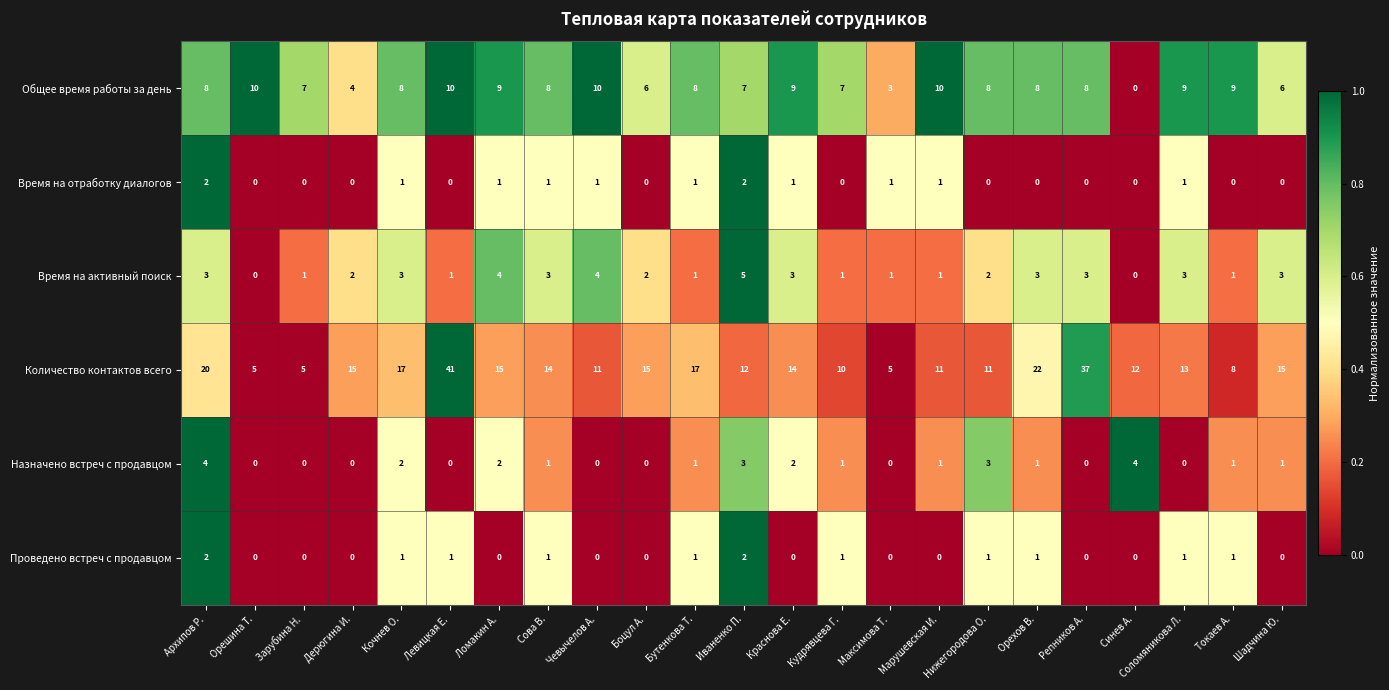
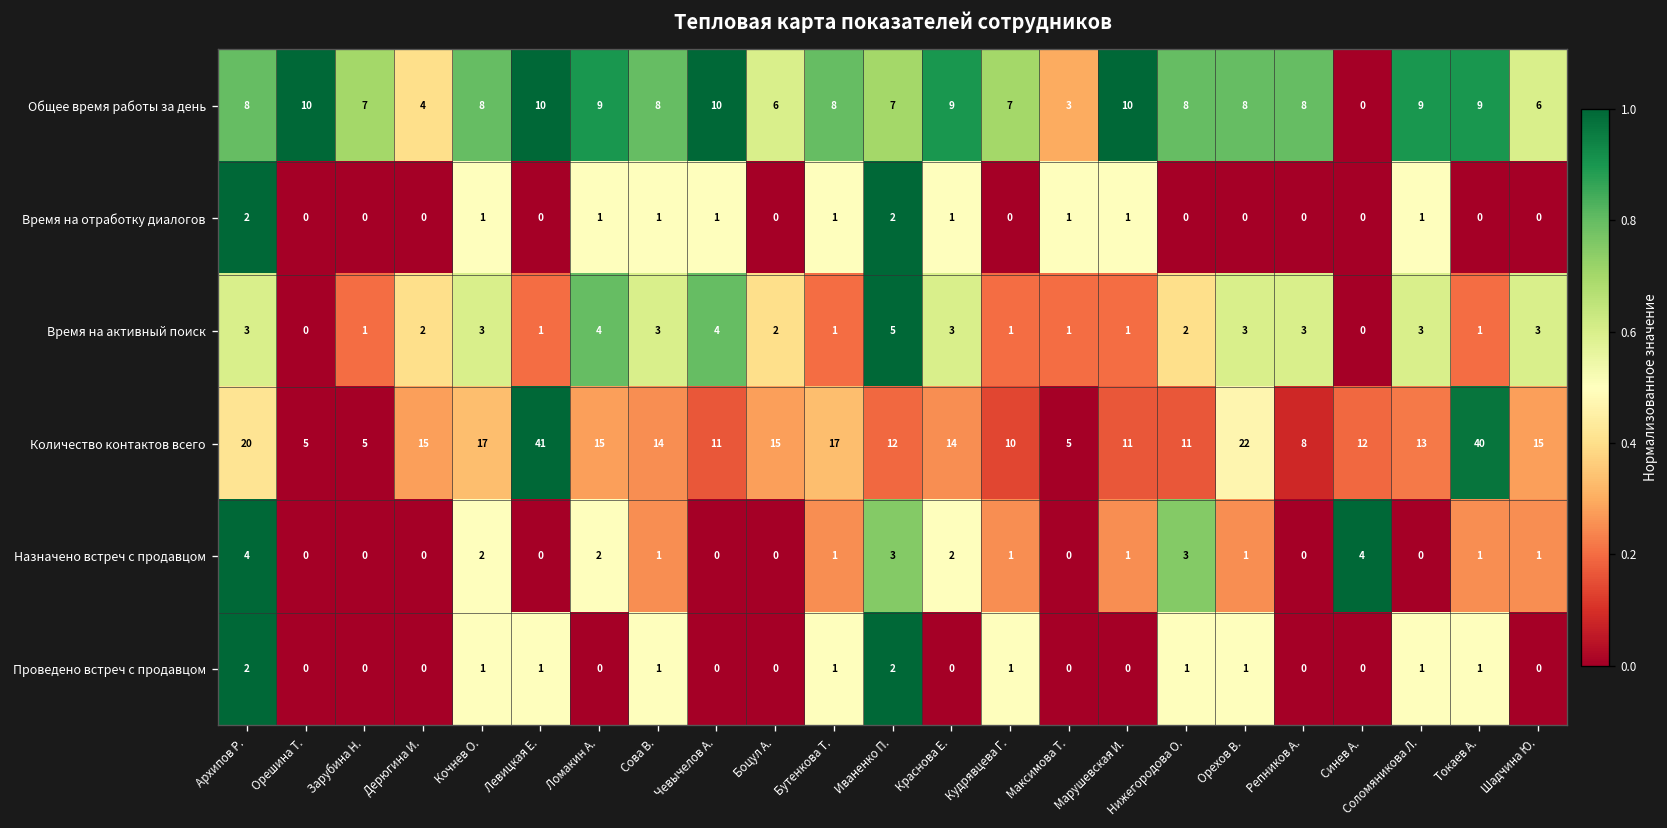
  {
    "Общее время работы за день": {
      "Архипов Р.": 8,
      "Орешина Т.": 10,
      "Зарубина Н.": 7,
      "Дерюгина И.": 4,
      "Кочнев О.": 8,
      "Левицкая Е.": 10,
      "Ломакин А.": 9,
      "Сова В.": 8,
      "Чевычелов А.": 10,
      "Боцул А.": 6,
      "Бутенкова Т.": 8,
      "Иваненко П.": 7,
      "Краснова Е.": 9,
      "Кудрявцева Г.": 7,
      "Максимова Т.": 3,
      "Марушевская И.": 10,
      "Нижегородова О.": 8,
      "Орехов В.": 8,
      "Репников А.": 8,
      "Синев А.": 0,
      "Соломяникова Л.": 9,
      "Токаев А.": 9,
      "Шадчина Ю.": 6
    },
    "Время на отработку диалогов": {
      "Архипов Р.": 2,
      "Орешина Т.": 0,
      "Зарубина Н.": 0,
      "Дерюгина И.": 0,
      "Кочнев О.": 1,
      "Левицкая Е.": 0,
      "Ломакин А.": 1,
      "Сова В.": 1,
      "Чевычелов А.": 1,
      "Боцул А.": 0,
      "Бутенкова Т.": 1,
      "Иваненко П.": 2,
      "Краснова Е.": 1,
      "Кудрявцева Г.": 0,
      "Максимова Т.": 1,
      "Марушевская И.": 1,
      "Нижегородова О.": 0,
      "Орехов В.": 0,
      "Репников А.": 0,
      "Синев А.": 0,
      "Соломяникова Л.": 1,
      "Токаев А.": 0,
      "Шадчина Ю.": 0
    },
    "Время на активный поиск": {
      "Архипов Р.": 3,
      "Орешина Т.": 0,
      "Зарубина Н.": 1,
      "Дерюгина И.": 2,
      "Кочнев О.": 3,
      "Левицкая Е.": 1,
      "Ломакин А.": 4,
      "Сова В.": 3,
      "Чевычелов А.": 4,
      "Боцул А.": 2,
      "Бутенкова Т.": 1,
      "Иваненко П.": 5,
      "Краснова Е.": 3,
      "Кудрявцева Г.": 1,
      "Максимова Т.": 1,
      "Марушевская И.": 1,
      "Нижегородова О.": 2,
      "Орехов В.": 3,
      "Репников А.": 3,
      "Синев А.": 0,
      "Соломяникова Л.": 3,
      "Токаев А.": 1,
      "Шадчина Ю.": 3
    },
    "Количество контактов всего": {
      "Архипов Р.": 20,
      "Орешина Т.": 5,
      "Зарубина Н.": 5,
      "Дерюгина И.": 15,
      "Кочнев О.": 17,
      "Левицкая Е.": 41,
      "Ломакин А.": 15,
      "Сова В.": 14,
      "Чевычелов А.": 11,
      "Боцул А.": 15,
      "Бутенкова Т.": 17,
      "Иваненко П.": 12,
      "Краснова Е.": 14,
      "Кудрявцева Г.": 10,
      "Максимова Т.": 5,
      "Марушевская И.": 11,
      "Нижегородова О.": 11,
      "Орехов В.": 22,
-     "Репников А.": 37,
+     "Репников А.": 8,
      "Синев А.": 12,
      "Соломяникова Л.": 13,
-     "Токаев А.": 8,
+     "Токаев А.": 40,
      "Шадчина Ю.": 15
    },
    "Назначено встреч с продавцом": {
      "Архипов Р.": 4,
      "Орешина Т.": 0,
      "Зарубина Н.": 0,
      "Дерюгина И.": 0,
      "Кочнев О.": 2,
      "Левицкая Е.": 0,
      "Ломакин А.": 2,
      "Сова В.": 1,
      "Чевычелов А.": 0,
      "Боцул А.": 0,
      "Бутенкова Т.": 1,
      "Иваненко П.": 3,
      "Краснова Е.": 2,
      "Кудрявцева Г.": 1,
      "Максимова Т.": 0,
      "Марушевская И.": 1,
      "Нижегородова О.": 3,
      "Орехов В.": 1,
      "Репников А.": 0,
      "Синев А.": 4,
      "Соломяникова Л.": 0,
      "Токаев А.": 1,
      "Шадчина Ю.": 1
    },
    "Проведено встреч с продавцом": {
      "Архипов Р.": 2,
      "Орешина Т.": 0,
      "Зарубина Н.": 0,
      "Дерюгина И.": 0,
      "Кочнев О.": 1,
      "Левицкая Е.": 1,
      "Ломакин А.": 0,
      "Сова В.": 1,
      "Чевычелов А.": 0,
      "Боцул А.": 0,
      "Бутенкова Т.": 1,
      "Иваненко П.": 2,
      "Краснова Е.": 0,
      "Кудрявцева Г.": 1,
      "Максимова Т.": 0,
      "Марушевская И.": 0,
      "Нижегородова О.": 1,
      "Орехов В.": 1,
      "Репников А.": 0,
      "Синев А.": 0,
      "Соломяникова Л.": 1,
      "Токаев А.": 1,
      "Шадчина Ю.": 0
    }
  }
